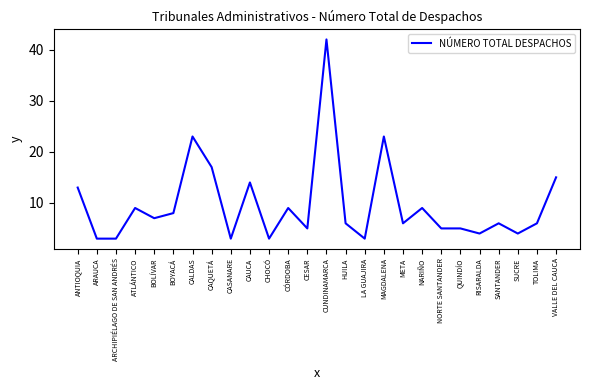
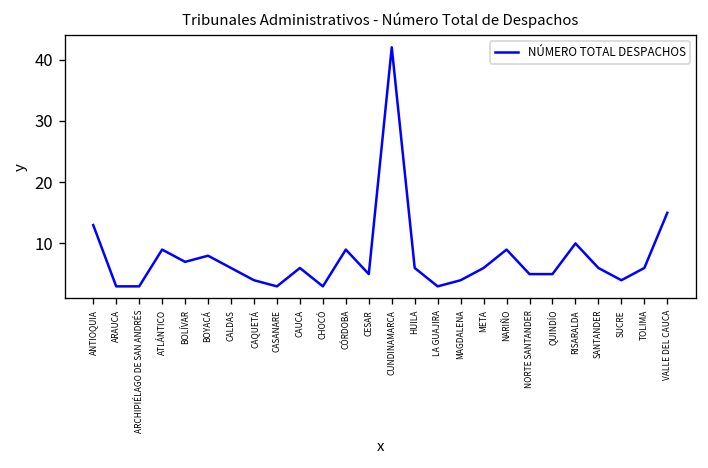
  {
    "ANTIOQUIA": 13,
    "ARAUCA": 3,
    "ARCHIPIÉLAGO DE SAN ANDRÉS": 3,
    "ATLÁNTICO": 9,
    "BOLÍVAR": 7,
    "BOYACÁ": 8,
-   "CALDAS": 23,
-   "CAQUETÁ": 17,
+   "CALDAS": 6,
+   "CAQUETÁ": 4,
    "CASANARE": 3,
-   "CAUCA": 14,
+   "CAUCA": 6,
    "CHOCÓ": 3,
    "CÓRDOBA": 9,
    "CESAR": 5,
    "CUNDINAMARCA": 42,
    "HUILA": 6,
    "LA GUAJIRA": 3,
-   "MAGDALENA": 23,
+   "MAGDALENA": 4,
    "META": 6,
    "NARIÑO": 9,
    "NORTE SANTANDER": 5,
    "QUINDÍO": 5,
-   "RISARALDA": 4,
+   "RISARALDA": 10,
    "SANTANDER": 6,
    "SUCRE": 4,
    "TOLIMA": 6,
    "VALLE DEL CAUCA": 15
  }
